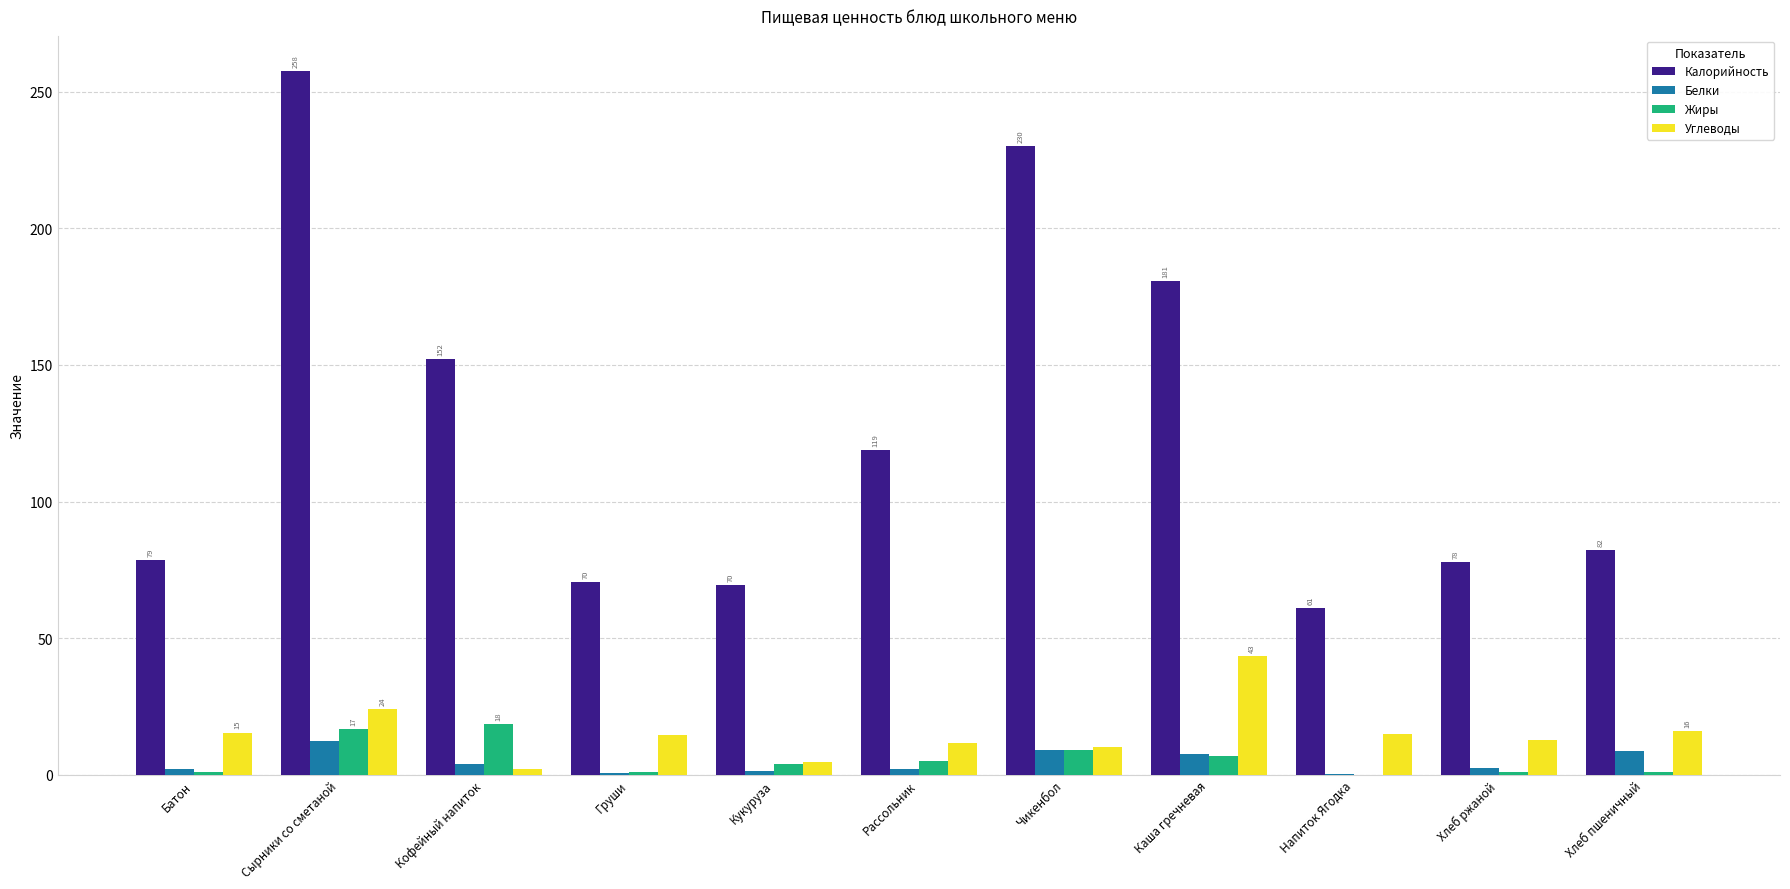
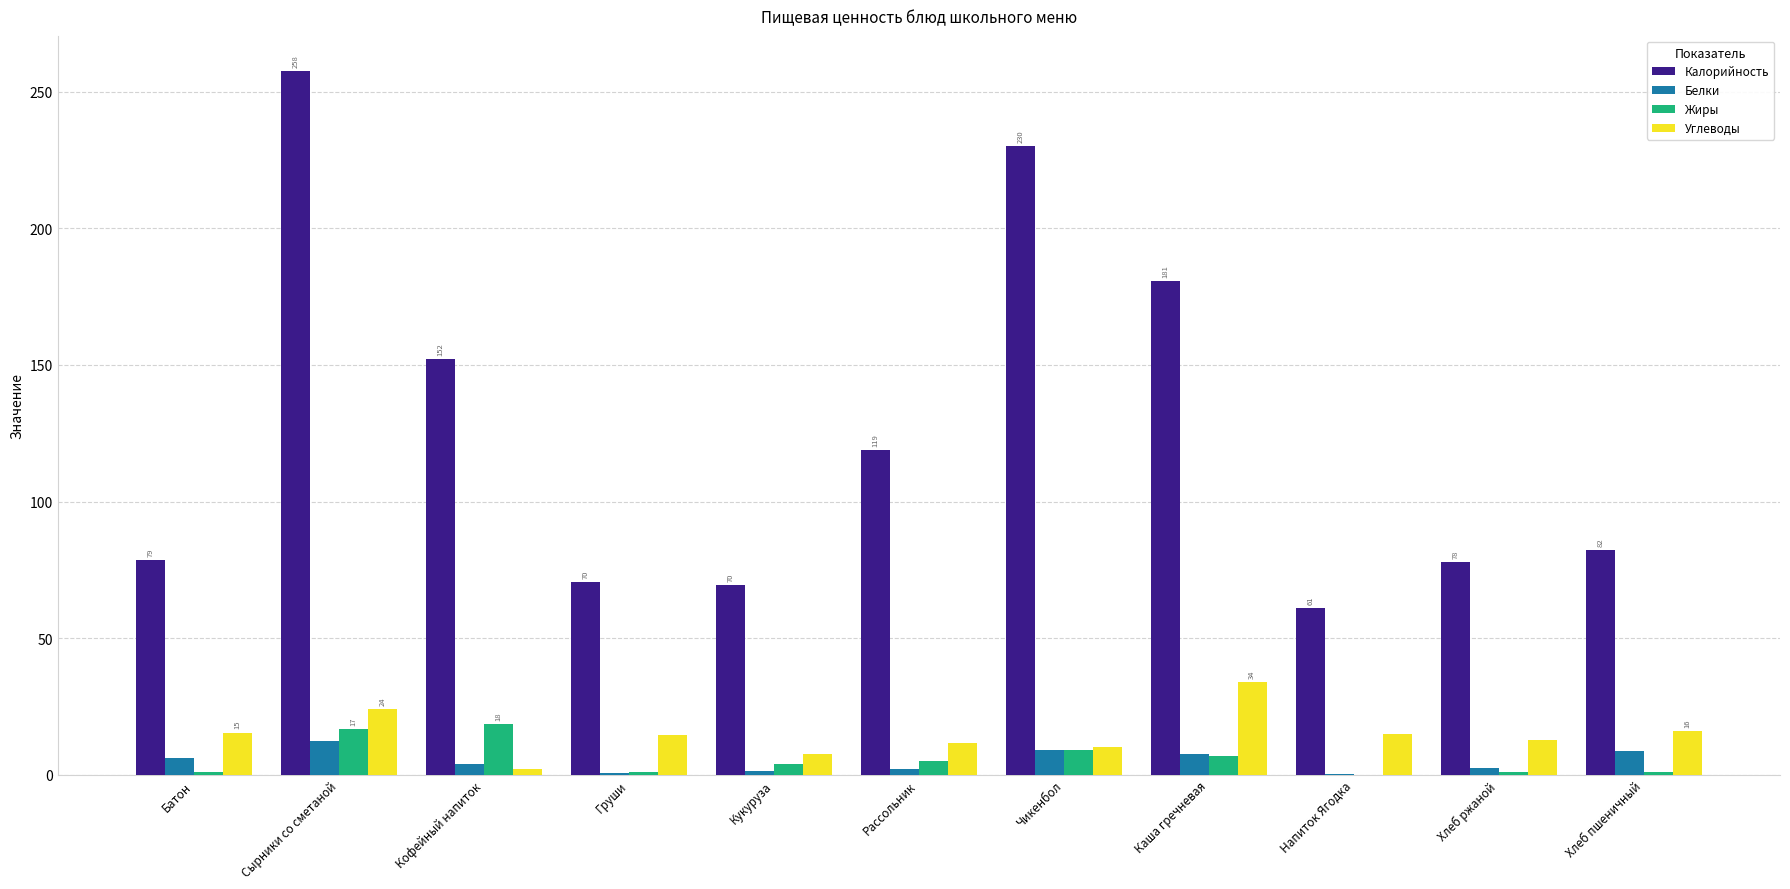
  {
    "Калорийность": {
      "Батон": 79,
      "Сырники со сметаной": 258,
      "Кофейный напиток": 152,
      "Груши": 70,
      "Кукуруза": 70,
      "Рассольник": 119,
      "Чикенбол": 230,
      "Каша гречневая": 181,
      "Напиток Ягодка": 61,
      "Хлеб ржаной": 78,
      "Хлеб пшеничный": 82
    },
    "Белки": {
-     "Батон": 2,
+     "Батон": 6,
      "Сырники со сметаной": 12,
      "Кофейный напиток": 4,
      "Кукуруза": 1,
      "Рассольник": 2,
      "Чикенбол": 9,
      "Каша гречневая": 8,
      "Хлеб ржаной": 3,
      "Хлеб пшеничный": 9
    },
    "Жиры": {
      "Сырники со сметаной": 17,
      "Кофейный напиток": 18
    },
    "Углеводы": {
      "Батон": 15,
      "Сырники со сметаной": 24,
-     "Кукуруза": 4,
-     "Каша гречневая": 43,
+     "Кукуруза": 7,
+     "Каша гречневая": 34,
      "Хлеб пшеничный": 16
    }
  }
